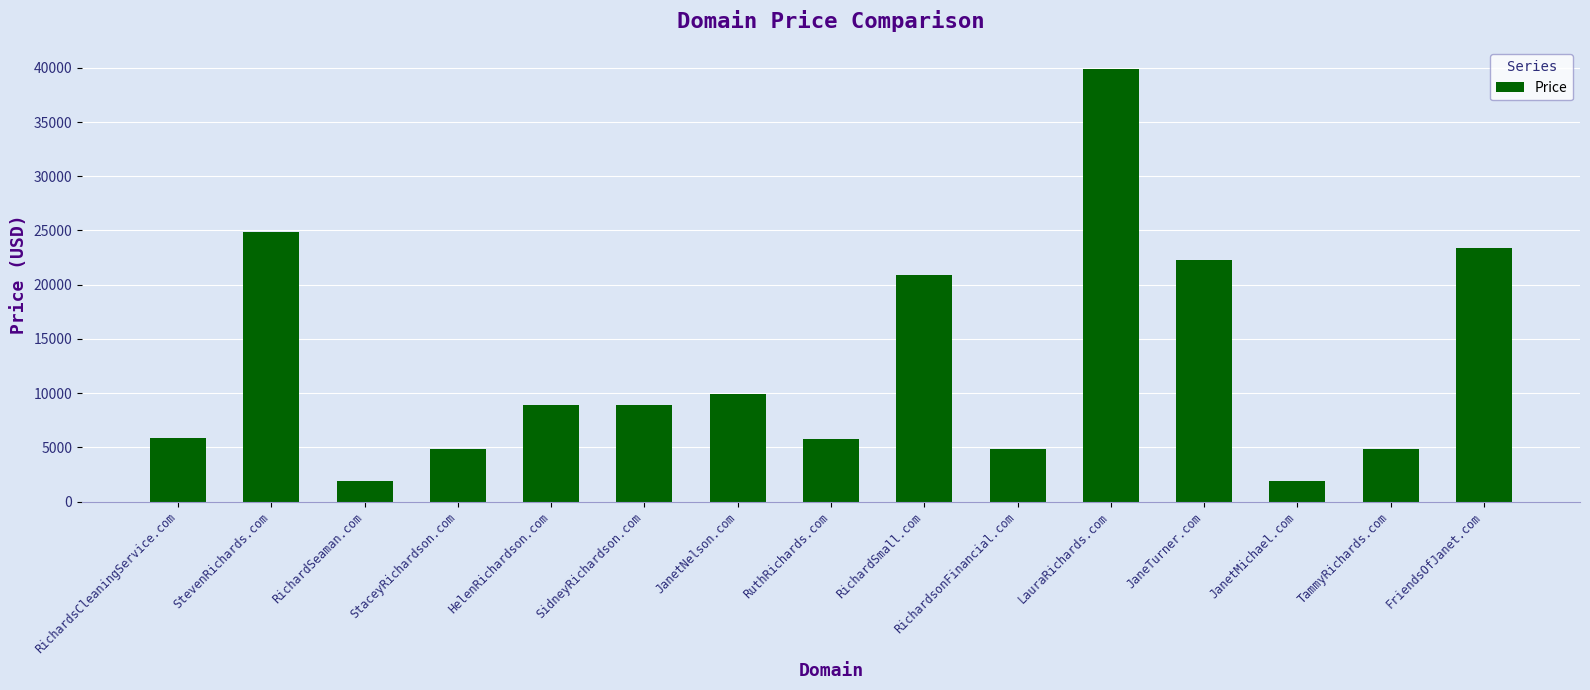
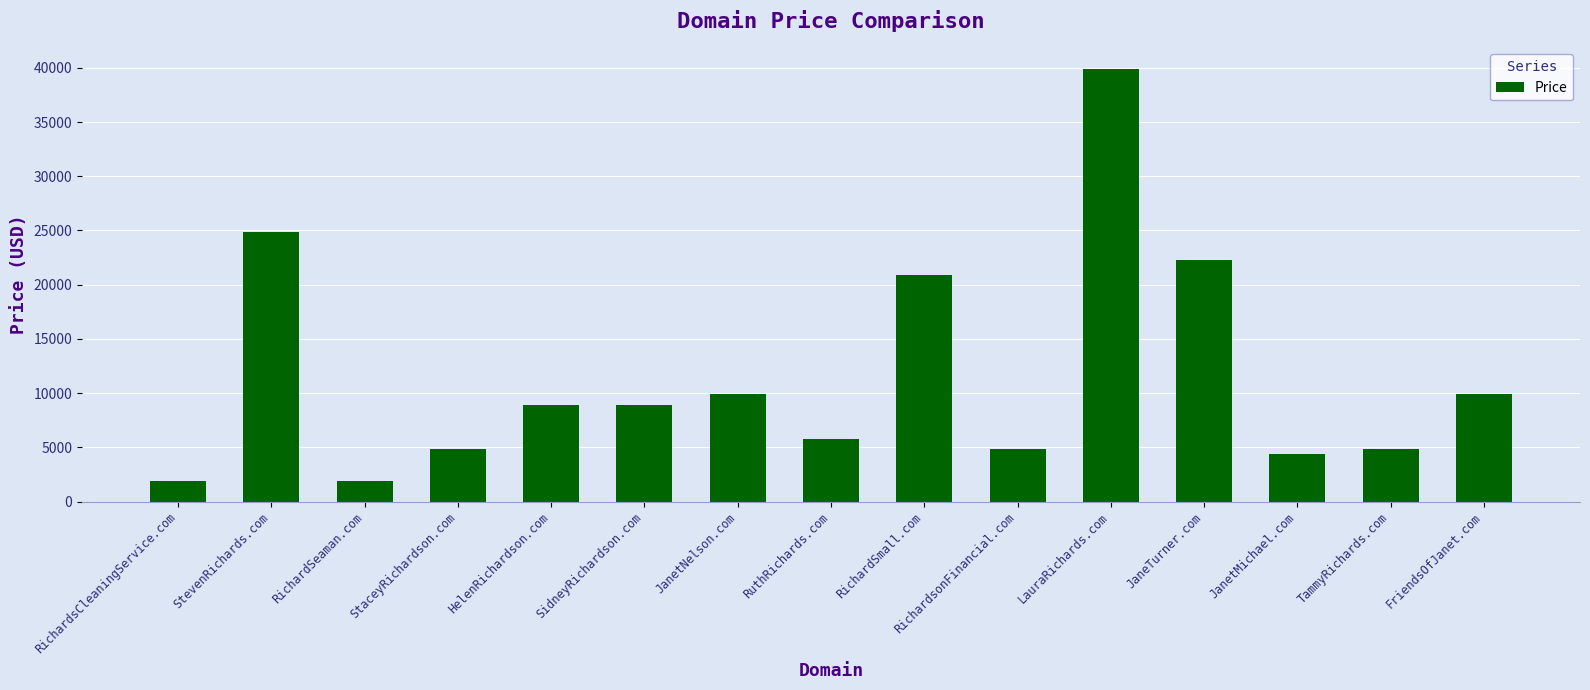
  {
-   "RichardsCleaningService.com": 5800,
+   "RichardsCleaningService.com": 1900,
    "StevenRichards.com": 24900,
    "RichardSeaman.com": 1900,
    "StaceyRichardson.com": 4900,
    "HelenRichardson.com": 8900,
    "SidneyRichardson.com": 8900,
    "JanetNelson.com": 9900,
    "RuthRichards.com": 5700,
    "RichardSmall.com": 20900,
    "RichardsonFinancial.com": 4900,
    "LauraRichards.com": 39900,
    "JaneTurner.com": 22300,
-   "JanetMichael.com": 1900,
+   "JanetMichael.com": 4300,
    "TammyRichards.com": 4900,
-   "FriendsOfJanet.com": 23400
+   "FriendsOfJanet.com": 9900
  }
